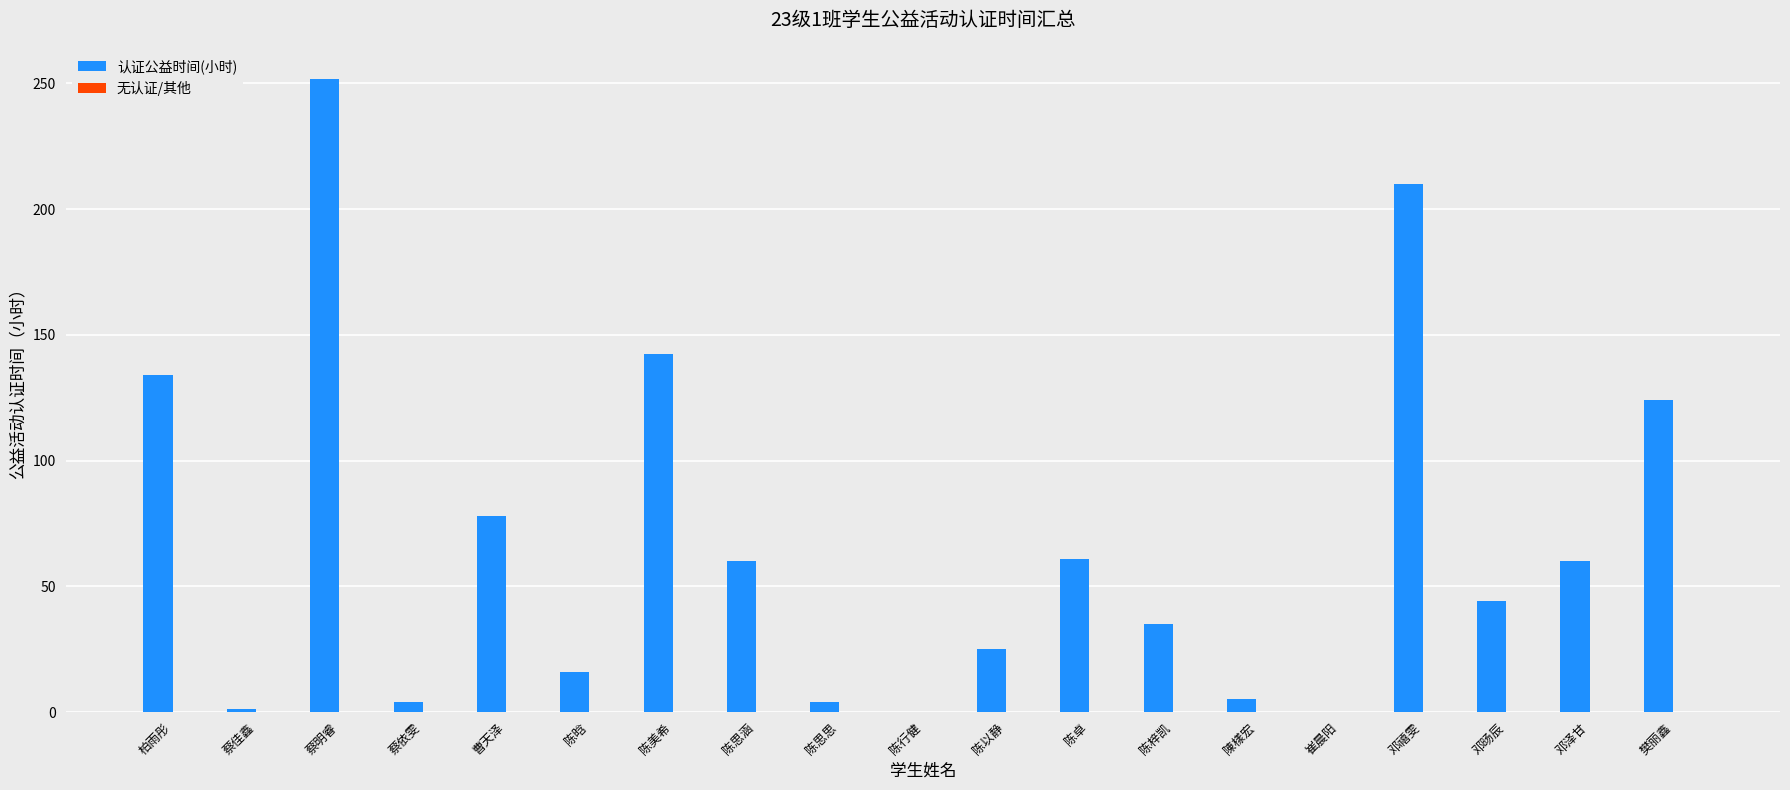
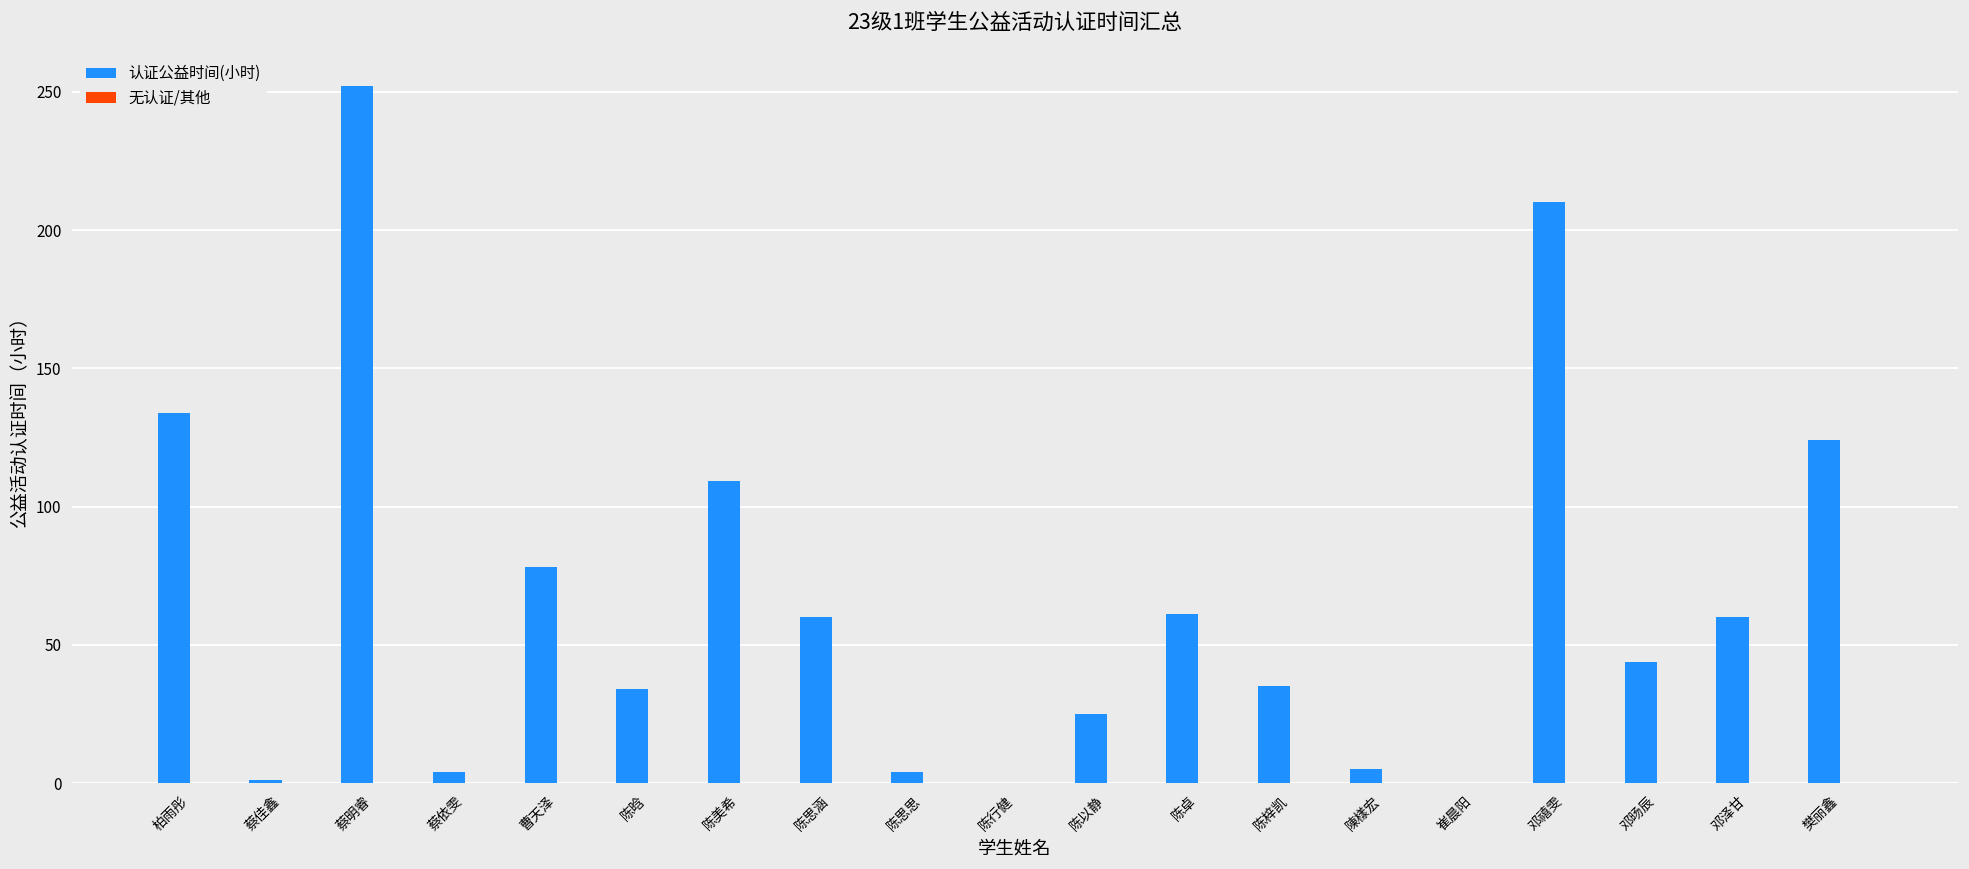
  {
    "认证公益时间(小时)": {
      "柏雨彤": 134,
      "蔡佳鑫": 1,
      "蔡明睿": 252,
      "蔡依雯": 4,
      "曹天泽": 78,
-     "陈晗": 16,
-     "陈美希": 142,
+     "陈晗": 34,
+     "陈美希": 109,
      "陈思涵": 60,
      "陈思思": 4,
      "陈行健": 0,
      "陈以静": 25,
      "陈卓": 61,
      "陈梓凯": 35,
      "陳樣宏": 5,
      "崔晨阳": 0,
      "邓禧雯": 210,
      "邓旸辰": 44,
      "邓泽甘": 60,
      "樊丽鑫": 124
    },
    "无认证/其他": {
      "柏雨彤": 0,
      "蔡佳鑫": 0,
      "蔡明睿": 0,
      "蔡依雯": 0,
      "曹天泽": 0,
      "陈晗": 0,
      "陈美希": 0,
      "陈思涵": 0,
      "陈思思": 0,
      "陈行健": 0,
      "陈以静": 0,
      "陈卓": 0,
      "陈梓凯": 0,
      "陳樣宏": 0,
      "崔晨阳": 0,
      "邓禧雯": 0,
      "邓旸辰": 0,
      "邓泽甘": 0,
      "樊丽鑫": 0
    }
  }
